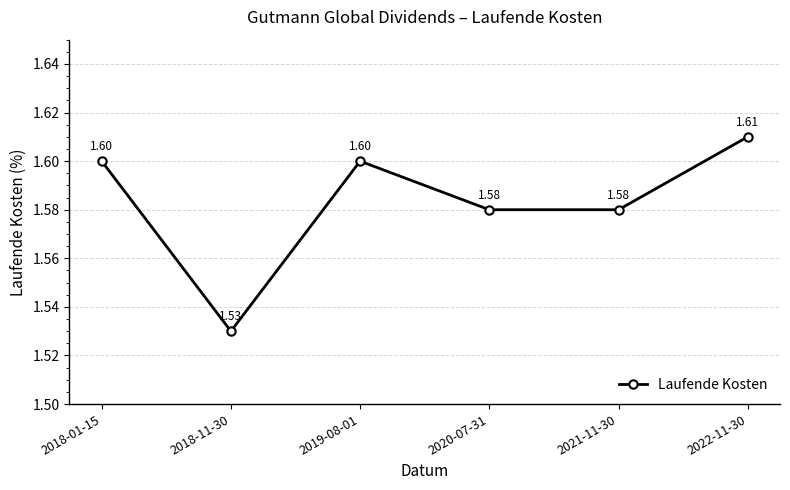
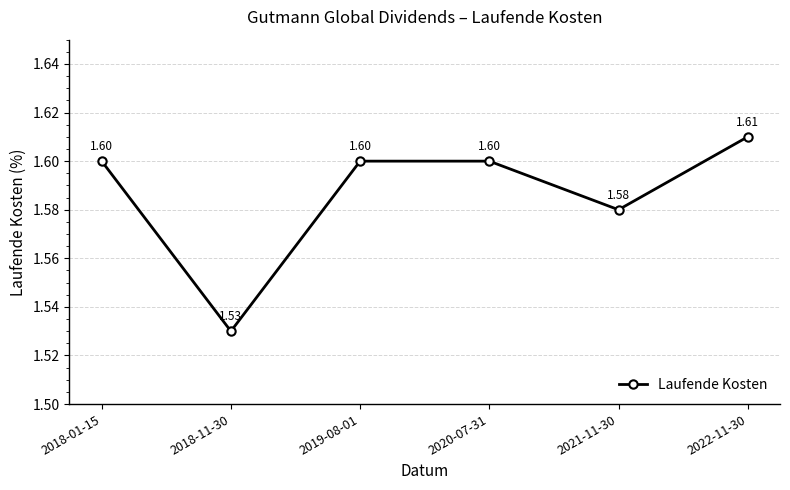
  {
    "2018-01-15": 1.60,
    "2018-11-30": 1.53,
    "2019-08-01": 1.60,
-   "2020-07-31": 1.58,
+   "2020-07-31": 1.60,
    "2021-11-30": 1.58,
    "2022-11-30": 1.61
  }
